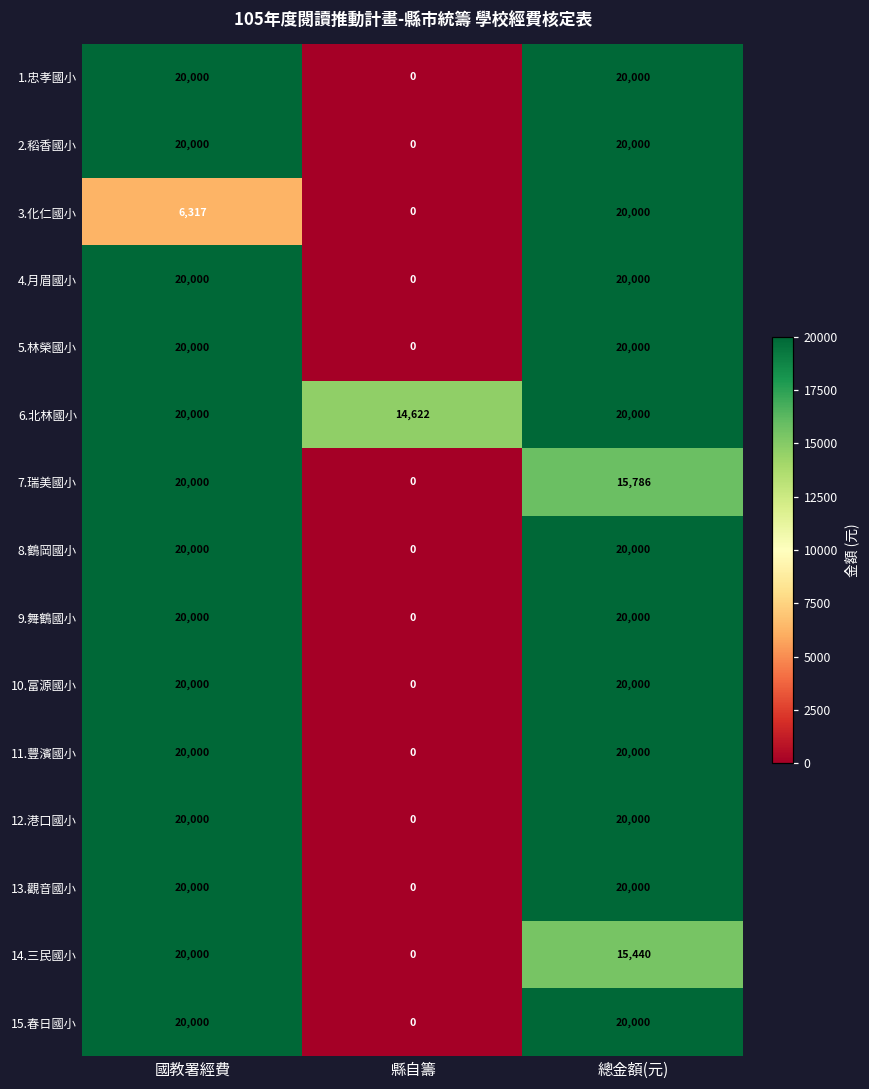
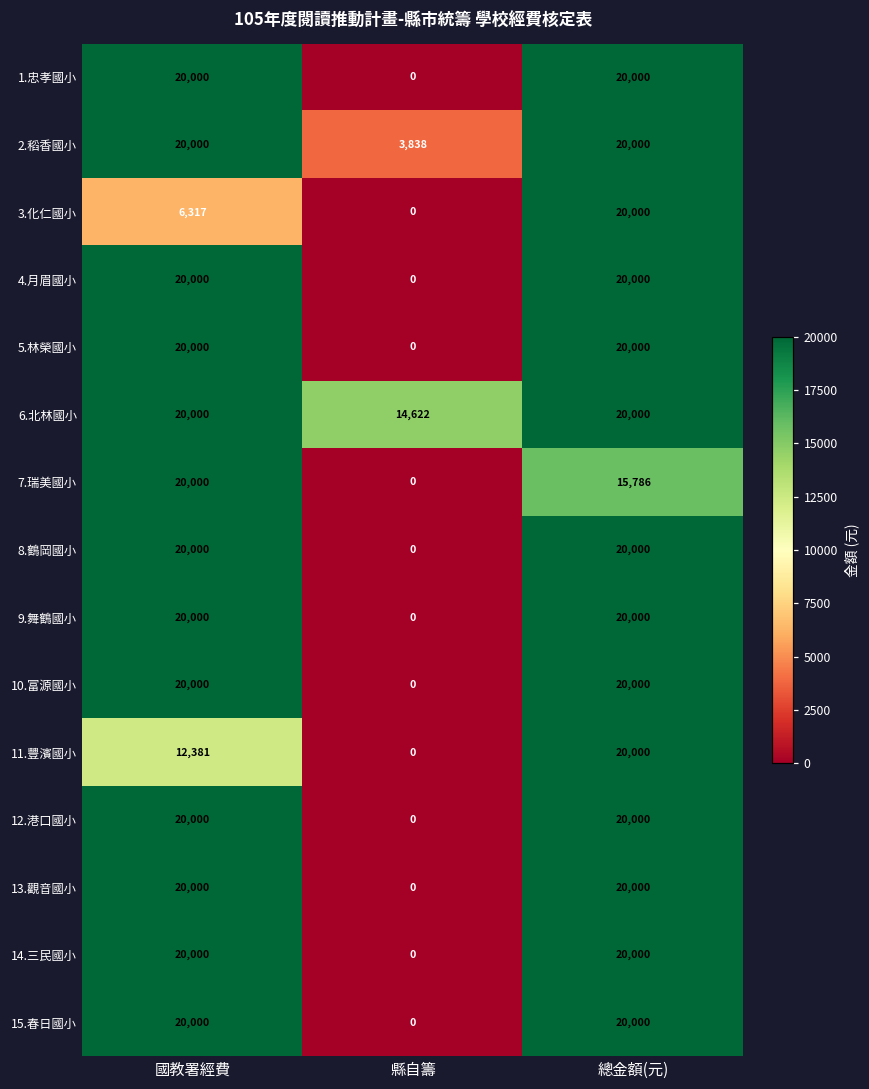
  {
    "1.忠孝國小": {
      "國教署經費": "20,000",
      "縣自籌": "0",
      "總金額(元)": "20,000"
    },
    "2.稻香國小": {
      "國教署經費": "20,000",
-     "縣自籌": "0",
+     "縣自籌": "3,838",
      "總金額(元)": "20,000"
    },
    "3.化仁國小": {
      "國教署經費": "6,317",
      "縣自籌": "0",
      "總金額(元)": "20,000"
    },
    "4.月眉國小": {
      "國教署經費": "20,000",
      "縣自籌": "0",
      "總金額(元)": "20,000"
    },
    "5.林榮國小": {
      "國教署經費": "20,000",
      "縣自籌": "0",
      "總金額(元)": "20,000"
    },
    "6.北林國小": {
      "國教署經費": "20,000",
      "縣自籌": "14,622",
      "總金額(元)": "20,000"
    },
    "7.瑞美國小": {
      "國教署經費": "20,000",
      "縣自籌": "0",
      "總金額(元)": "15,786"
    },
    "8.鶴岡國小": {
      "國教署經費": "20,000",
      "縣自籌": "0",
      "總金額(元)": "20,000"
    },
    "9.舞鶴國小": {
      "國教署經費": "20,000",
      "縣自籌": "0",
      "總金額(元)": "20,000"
    },
    "10.富源國小": {
      "國教署經費": "20,000",
      "縣自籌": "0",
      "總金額(元)": "20,000"
    },
    "11.豐濱國小": {
-     "國教署經費": "20,000",
+     "國教署經費": "12,381",
      "縣自籌": "0",
      "總金額(元)": "20,000"
    },
    "12.港口國小": {
      "國教署經費": "20,000",
      "縣自籌": "0",
      "總金額(元)": "20,000"
    },
    "13.觀音國小": {
      "國教署經費": "20,000",
      "縣自籌": "0",
      "總金額(元)": "20,000"
    },
    "14.三民國小": {
      "國教署經費": "20,000",
      "縣自籌": "0",
-     "總金額(元)": "15,440"
+     "總金額(元)": "20,000"
    },
    "15.春日國小": {
      "國教署經費": "20,000",
      "縣自籌": "0",
      "總金額(元)": "20,000"
    }
  }
